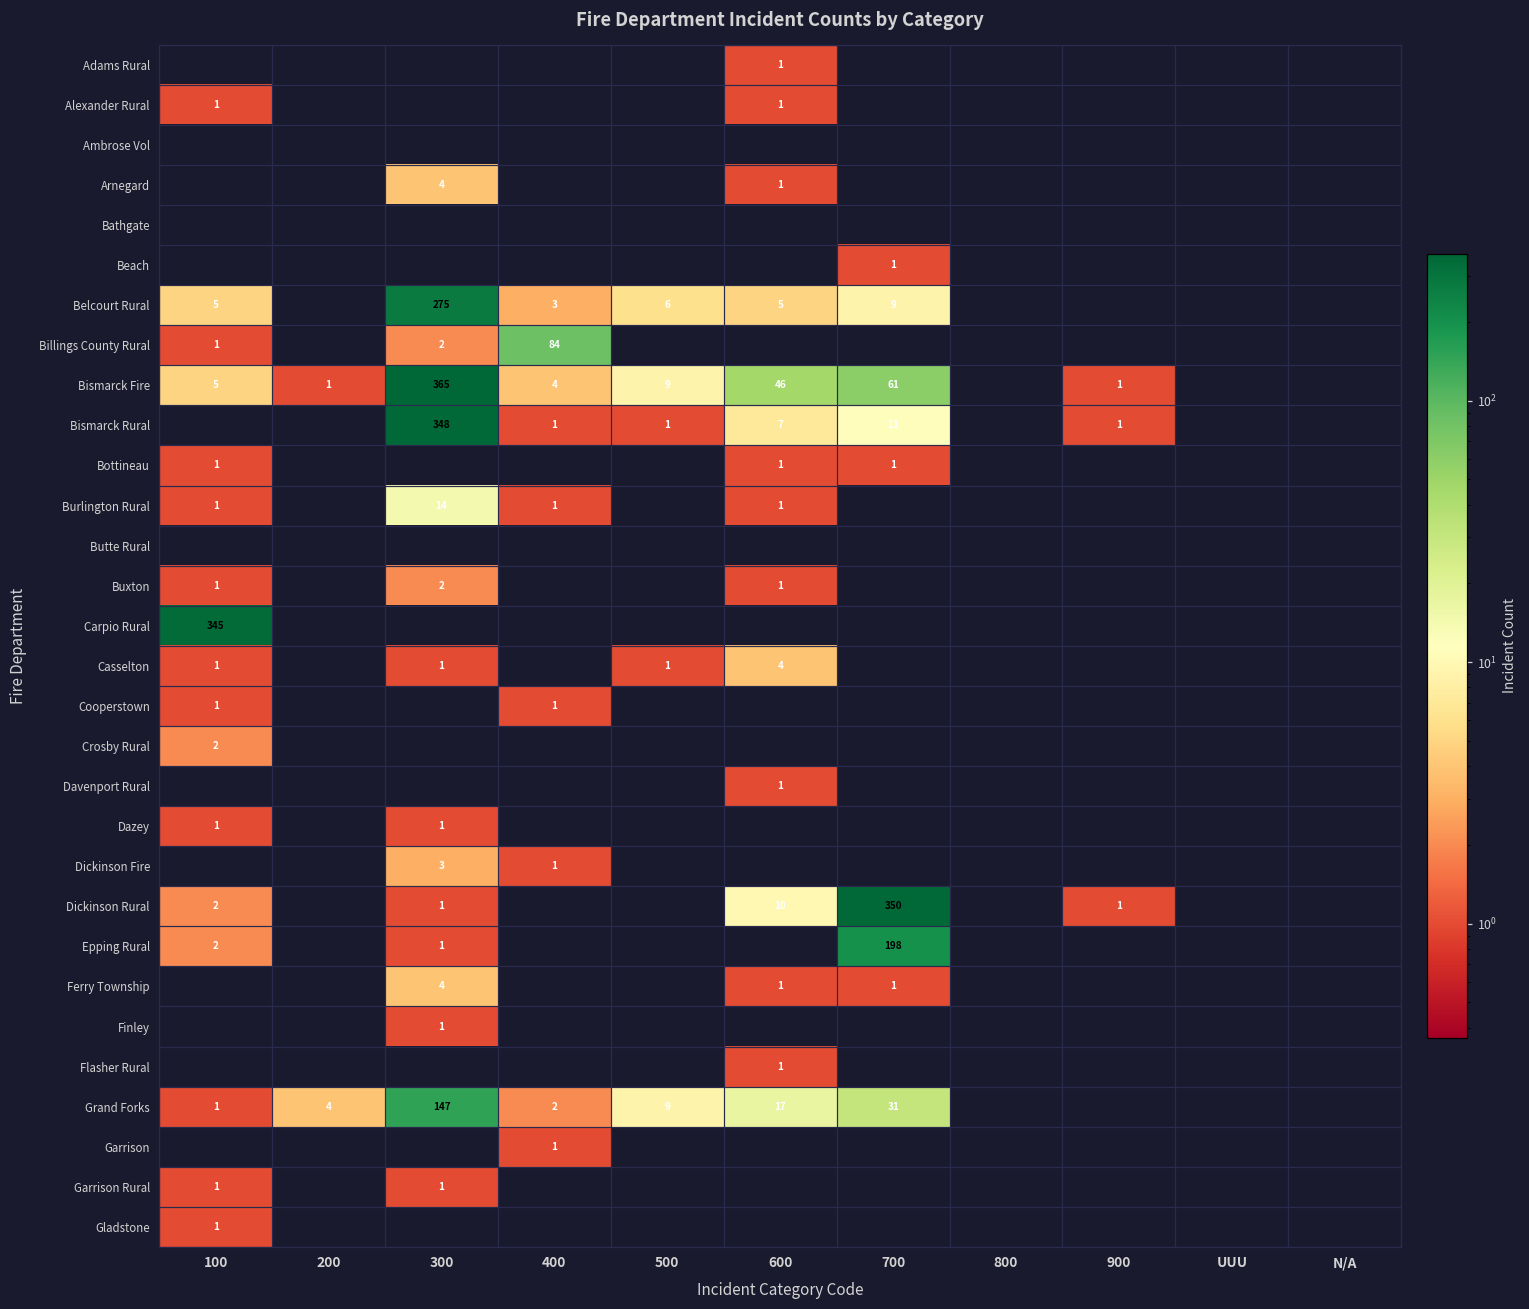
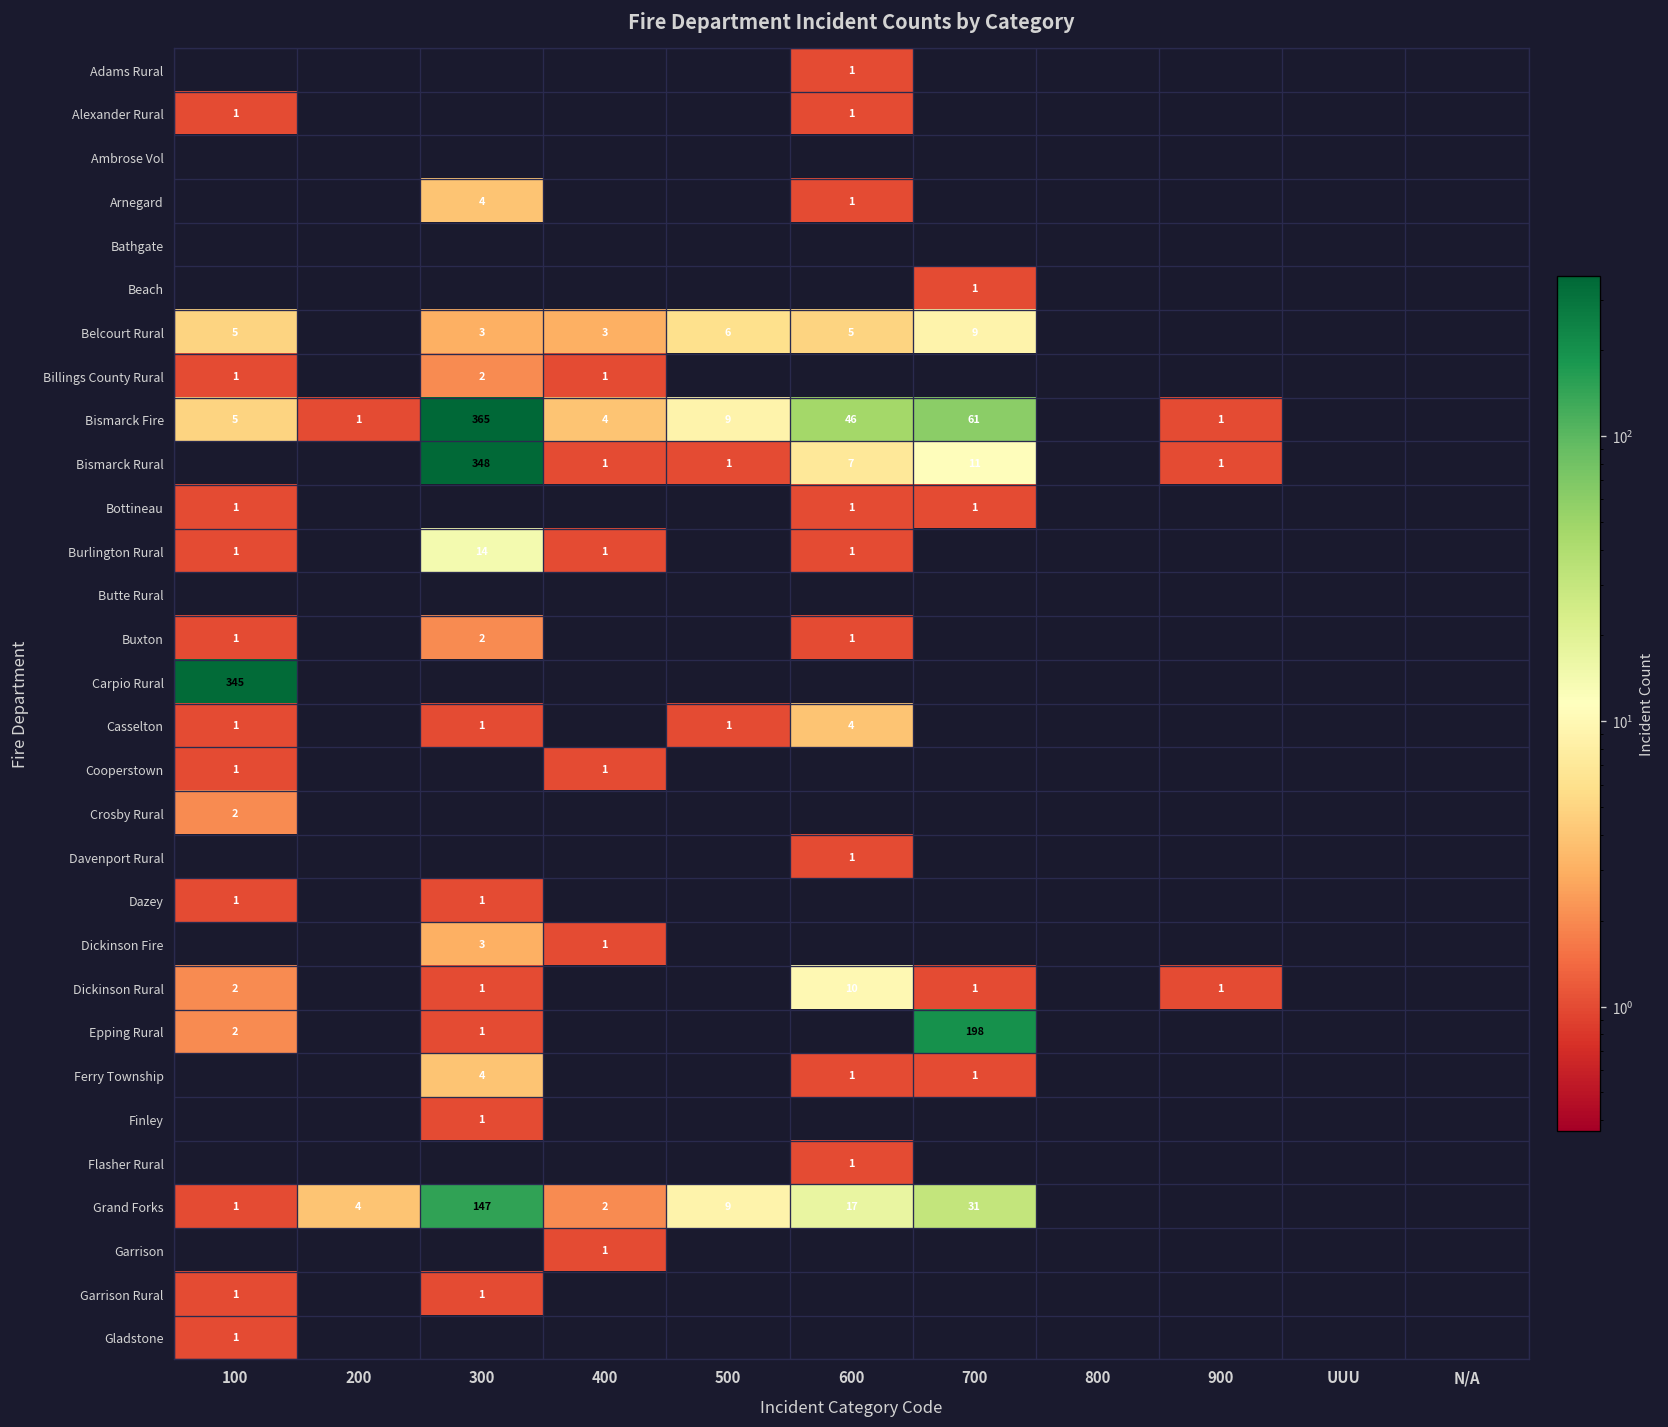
  {
    "Adams Rural": {
      "600": 1
    },
    "Alexander Rural": {
      "100": 1,
      "600": 1
    },
    "Arnegard": {
      "300": 4,
      "600": 1
    },
    "Beach": {
      "700": 1
    },
    "Belcourt Rural": {
      "100": 5,
-     "300": 275,
+     "300": 3,
      "400": 3,
      "500": 6,
      "600": 5,
      "700": 9
    },
    "Billings County Rural": {
      "100": 1,
      "300": 2,
-     "400": 84
+     "400": 1
    },
    "Bismarck Fire": {
      "100": 5,
      "200": 1,
      "300": 365,
      "400": 4,
      "500": 9,
      "600": 46,
      "700": 61,
      "900": 1
    },
    "Bismarck Rural": {
      "300": 348,
      "400": 1,
      "500": 1,
      "600": 7,
      "700": 11,
      "900": 1
    },
    "Bottineau": {
      "100": 1,
      "600": 1,
      "700": 1
    },
    "Burlington Rural": {
      "100": 1,
      "300": 14,
      "400": 1,
      "600": 1
    },
    "Buxton": {
      "100": 1,
      "300": 2,
      "600": 1
    },
    "Carpio Rural": {
      "100": 345
    },
    "Casselton": {
      "100": 1,
      "300": 1,
      "500": 1,
      "600": 4
    },
    "Cooperstown": {
      "100": 1,
      "400": 1
    },
    "Crosby Rural": {
      "100": 2
    },
    "Davenport Rural": {
      "600": 1
    },
    "Dazey": {
      "100": 1,
      "300": 1
    },
    "Dickinson Fire": {
      "300": 3,
      "400": 1
    },
    "Dickinson Rural": {
      "100": 2,
      "300": 1,
      "600": 10,
-     "700": 350,
+     "700": 1,
      "900": 1
    },
    "Epping Rural": {
      "100": 2,
      "300": 1,
      "700": 198
    },
    "Ferry Township": {
      "300": 4,
      "600": 1,
      "700": 1
    },
    "Finley": {
      "300": 1
    },
    "Flasher Rural": {
      "600": 1
    },
    "Grand Forks": {
      "100": 1,
      "200": 4,
      "300": 147,
      "400": 2,
      "500": 9,
      "600": 17,
      "700": 31
    },
    "Garrison": {
      "400": 1
    },
    "Garrison Rural": {
      "100": 1,
      "300": 1
    },
    "Gladstone": {
      "100": 1
    }
  }
